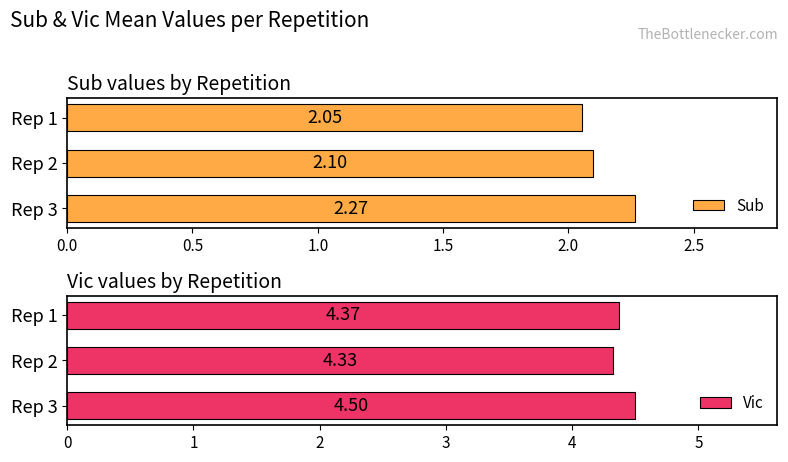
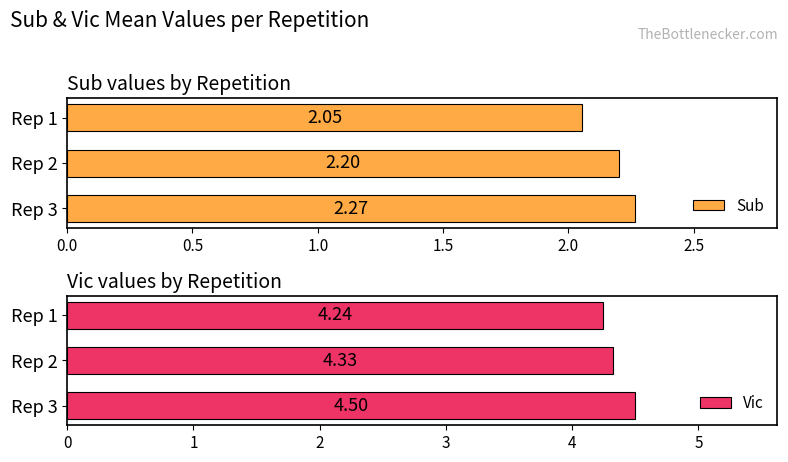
  {
    "Sub values by Repetition": {
      "Rep 1": 2.05,
-     "Rep 2": 2.10,
+     "Rep 2": 2.20,
      "Rep 3": 2.27
    },
    "Vic values by Repetition": {
-     "Rep 1": 4.37,
+     "Rep 1": 4.24,
      "Rep 2": 4.33,
      "Rep 3": 4.50
    }
  }
